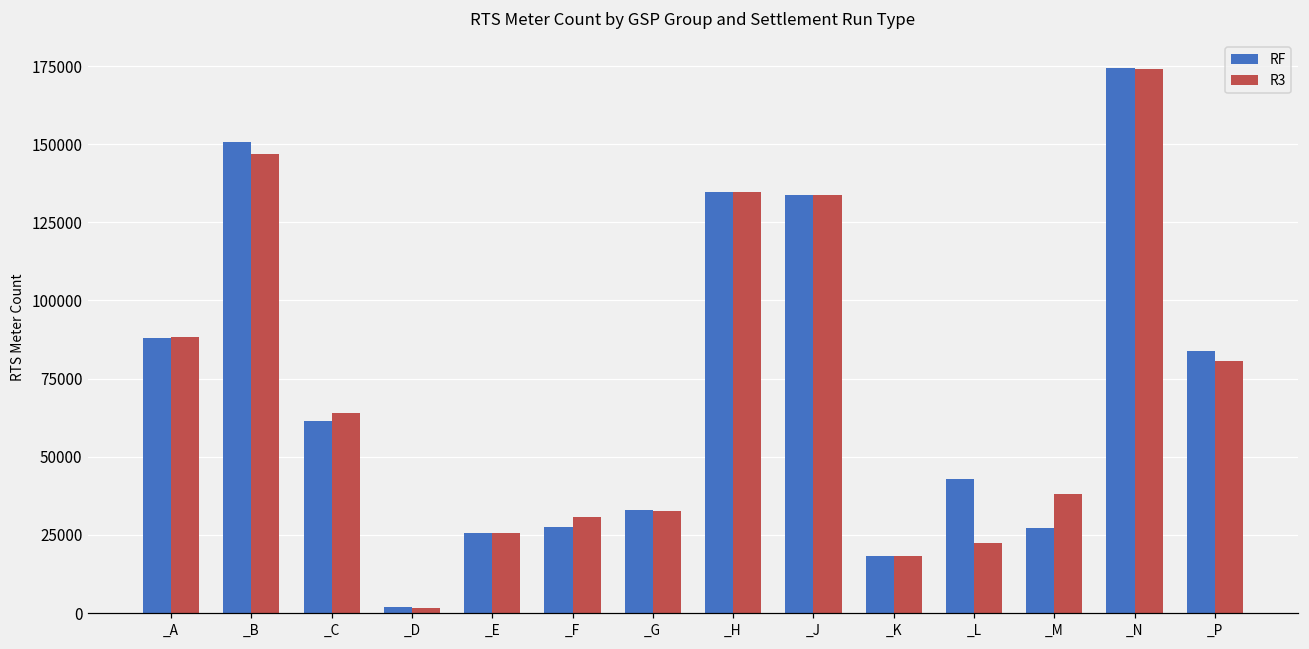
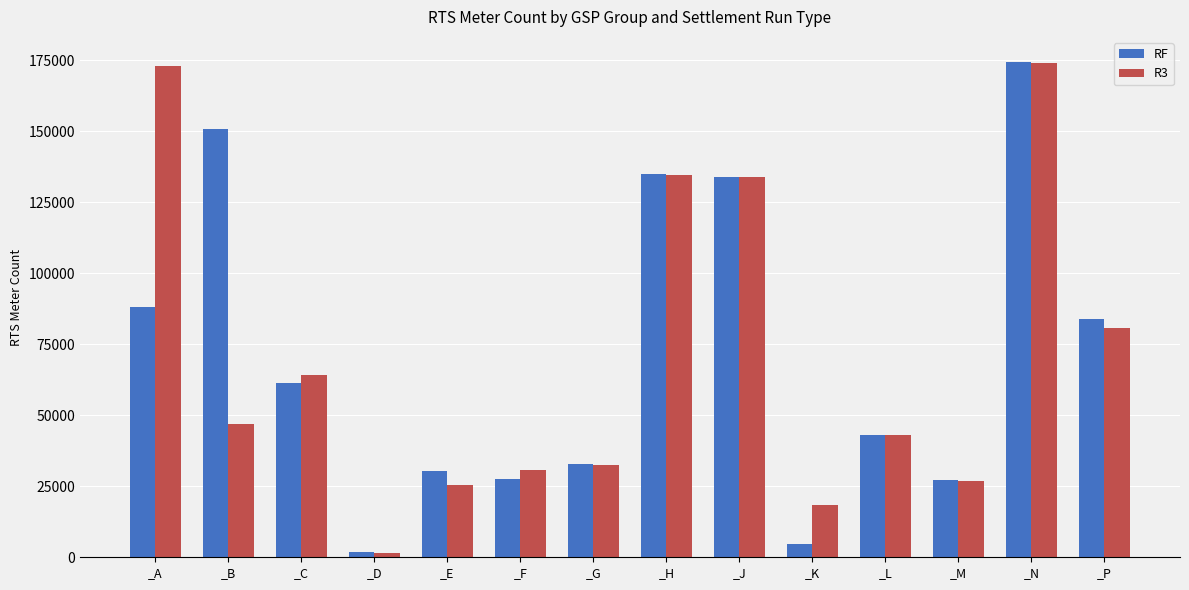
  {
    "RF": {
      "_A": 88000,
      "_B": 151000,
      "_C": 61000,
      "_D": 2000,
-     "_E": 25000,
+     "_E": 30000,
      "_F": 28000,
      "_G": 33000,
      "_H": 135000,
      "_J": 134000,
-     "_K": 18000,
+     "_K": 5000,
      "_L": 43000,
      "_M": 27000,
      "_N": 174000,
      "_P": 84000
    },
    "R3": {
-     "_A": 88000,
-     "_B": 147000,
+     "_A": 173000,
+     "_B": 47000,
      "_C": 64000,
      "_D": 1000,
      "_E": 25000,
      "_F": 31000,
      "_G": 33000,
      "_H": 135000,
      "_J": 134000,
      "_K": 18000,
-     "_L": 22000,
-     "_M": 38000,
+     "_L": 43000,
+     "_M": 27000,
      "_N": 174000,
      "_P": 81000
    }
  }
